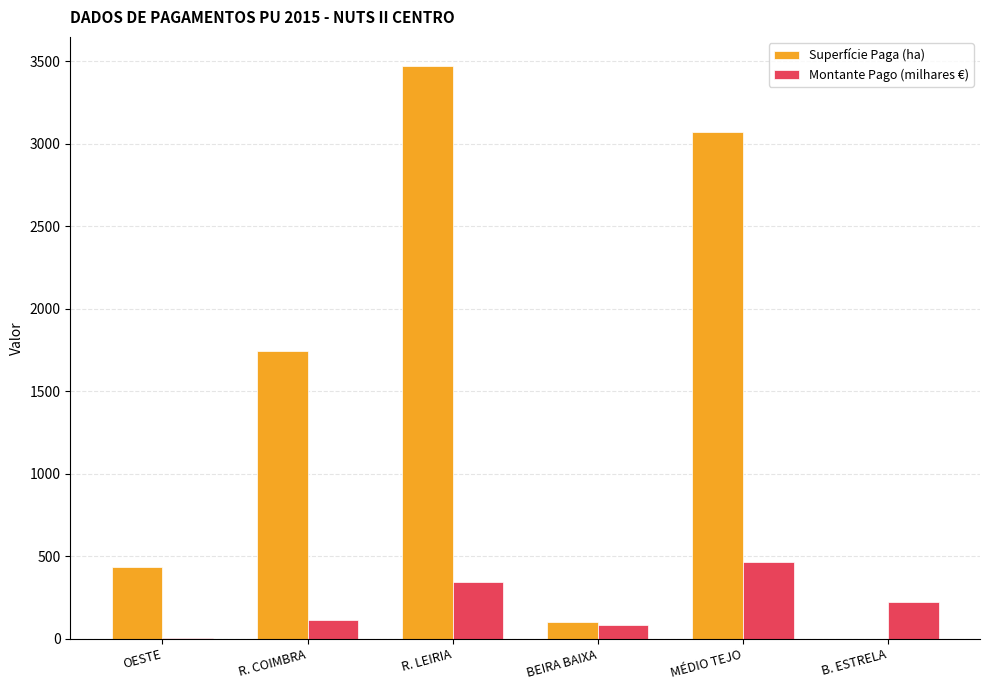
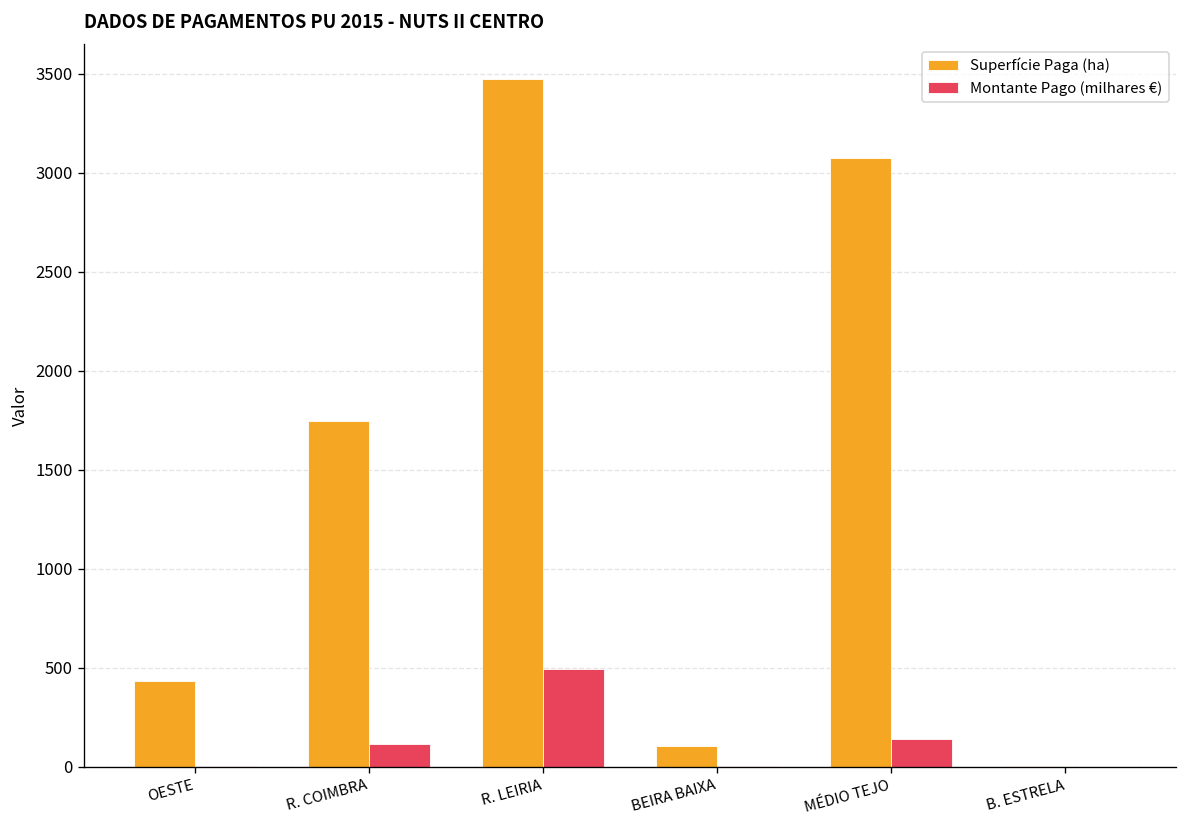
  {
    "Superfície Paga (ha)": {
      "OESTE": 440,
      "R. COIMBRA": 1740,
      "R. LEIRIA": 3470,
      "BEIRA BAIXA": 100,
      "MÉDIO TEJO": 3070
    },
    "Montante Pago (milhares €)": {
      "R. COIMBRA": 110,
-     "R. LEIRIA": 340,
-     "BEIRA BAIXA": 80,
-     "MÉDIO TEJO": 470,
-     "B. ESTRELA": 230
+     "R. LEIRIA": 490,
+     "BEIRA BAIXA": 0,
+     "MÉDIO TEJO": 140,
+     "B. ESTRELA": 0
    }
  }
